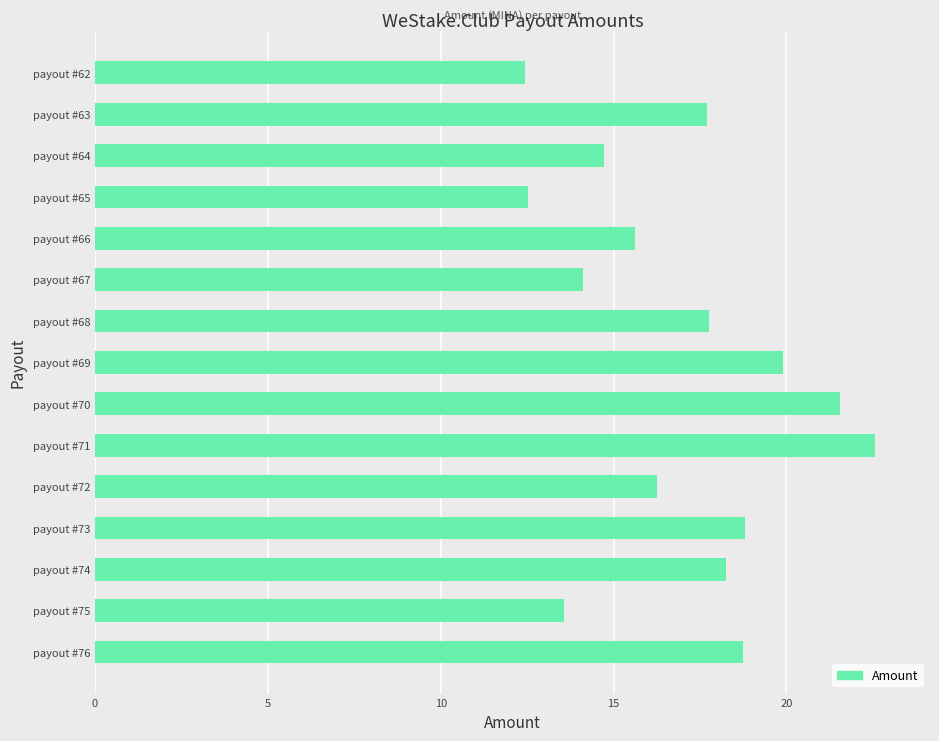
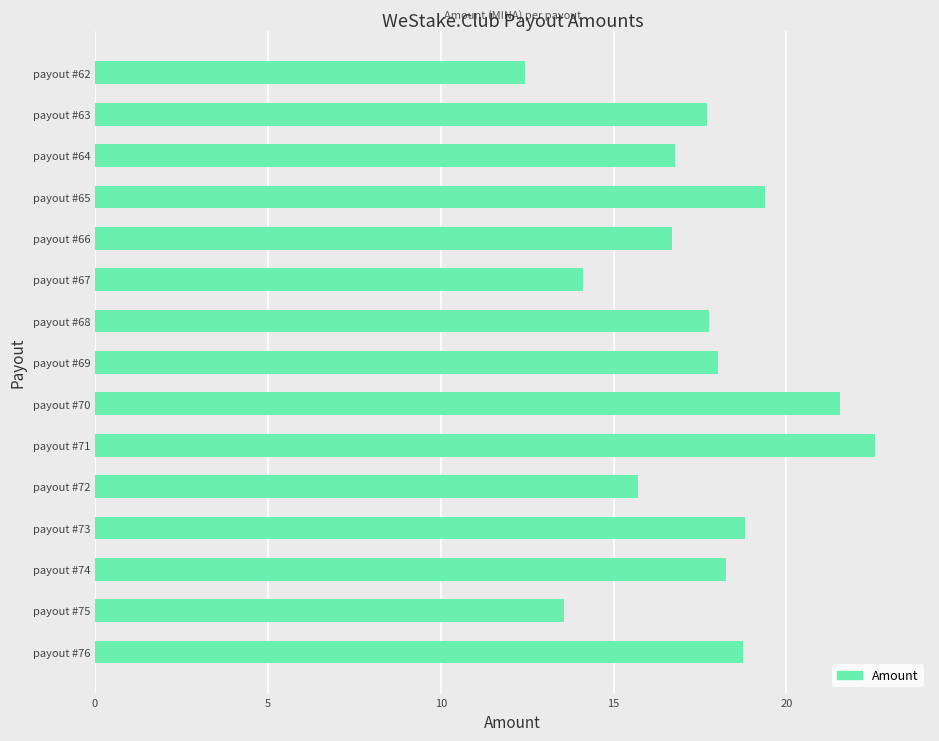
  {
    "payout #62": 12.4,
    "payout #63": 17.7,
-   "payout #64": 14.7,
-   "payout #65": 12.5,
-   "payout #66": 15.6,
+   "payout #64": 16.8,
+   "payout #65": 19.4,
+   "payout #66": 16.7,
    "payout #67": 14.1,
    "payout #68": 17.8,
-   "payout #69": 19.9,
+   "payout #69": 18.0,
    "payout #70": 21.5,
    "payout #71": 22.6,
-   "payout #72": 16.3,
+   "payout #72": 15.7,
    "payout #73": 18.8,
    "payout #74": 18.3,
    "payout #75": 13.6,
    "payout #76": 18.7
  }
